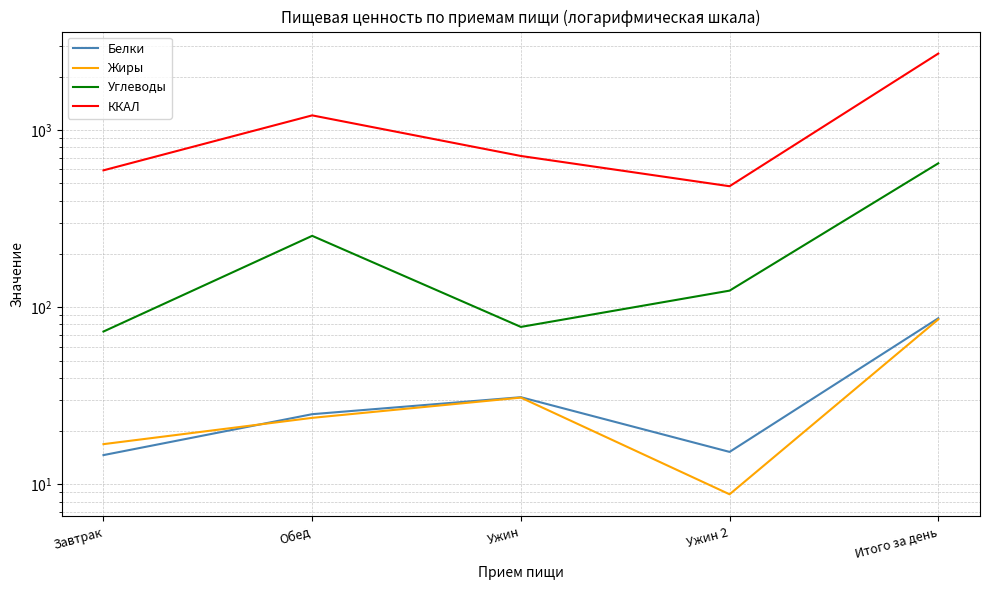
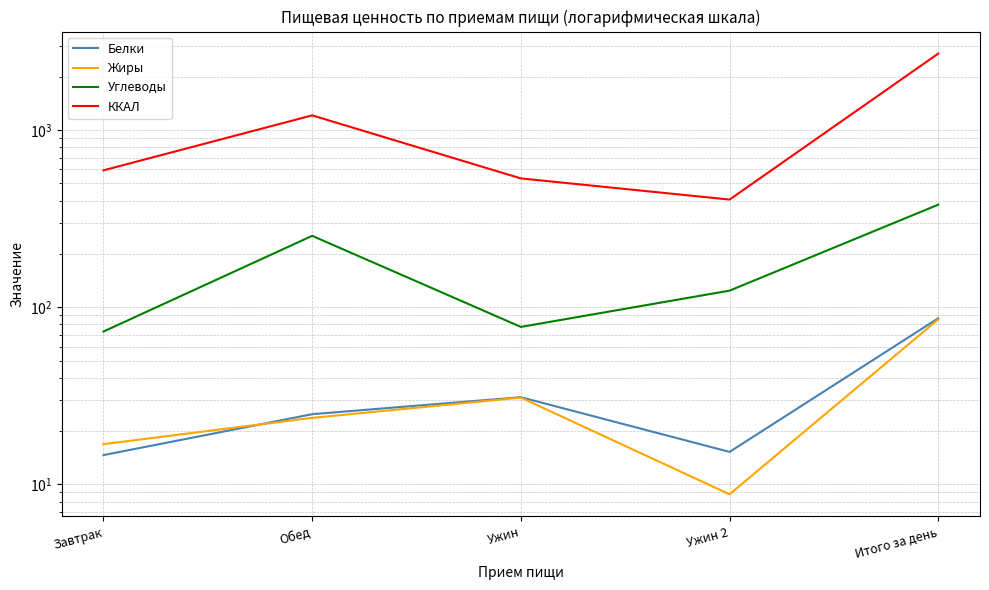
  {
    "Белки": {
      "Завтрак": 15,
      "Обед": 25,
      "Ужин 2": 15
    },
    "Жиры": {
      "Завтрак": 17,
      "Обед": 24,
      "Ужин 2": 9
    },
    "Углеводы": {
      "Завтрак": 73,
      "Обед": 250,
      "Ужин": 80,
      "Ужин 2": 120,
-     "Итого за день": 650
+     "Итого за день": 380
    },
    "ККАЛ": {
      "Завтрак": 590,
      "Обед": 1200,
-     "Ужин": 710,
-     "Ужин 2": 480,
+     "Ужин": 530,
+     "Ужин 2": 410,
      "Итого за день": 2700
    }
  }
